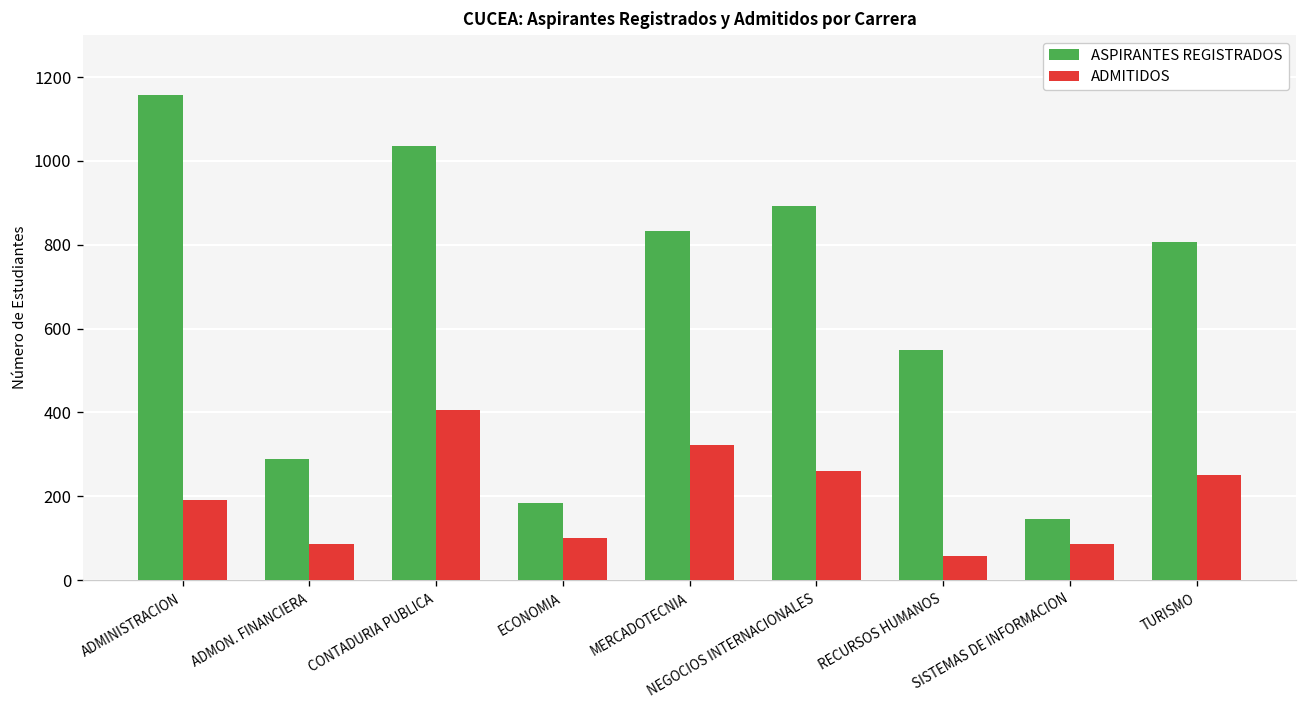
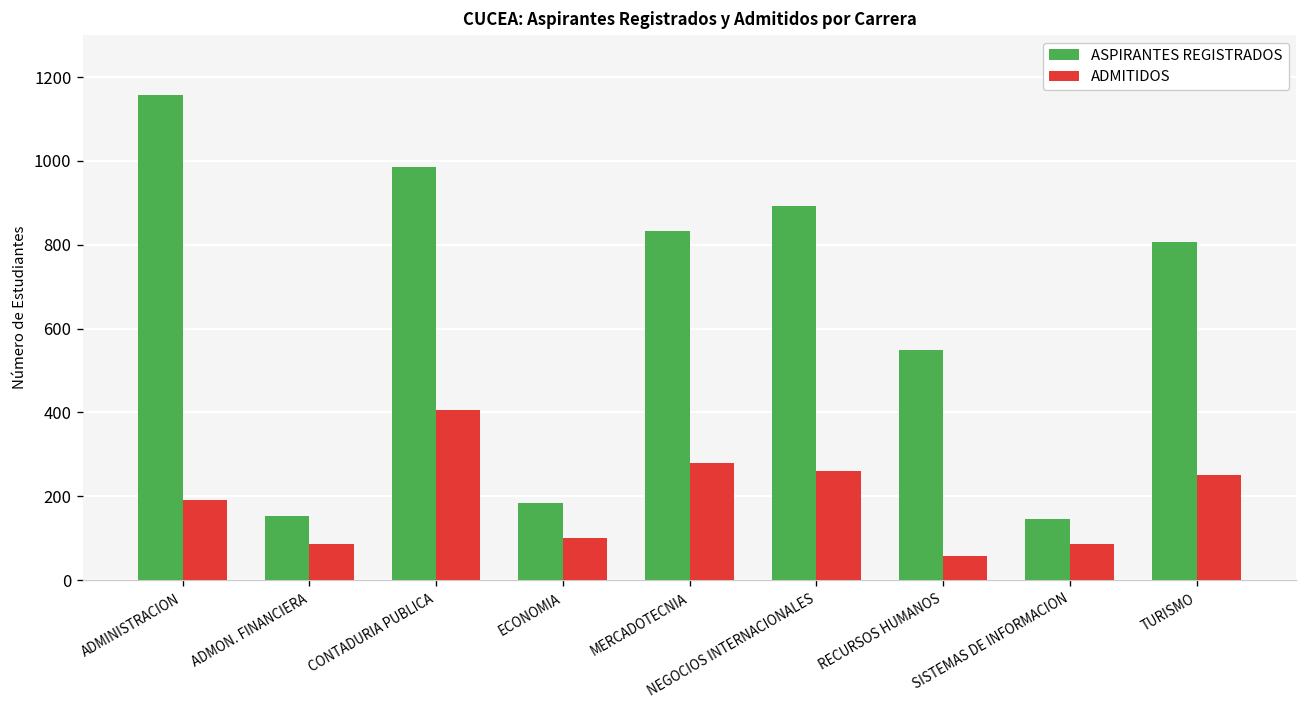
  {
    "ASPIRANTES REGISTRADOS": {
      "ADMINISTRACION": 1160,
-     "ADMON. FINANCIERA": 290,
-     "CONTADURIA PUBLICA": 1040,
+     "ADMON. FINANCIERA": 150,
+     "CONTADURIA PUBLICA": 990,
      "ECONOMIA": 180,
      "MERCADOTECNIA": 830,
      "NEGOCIOS INTERNACIONALES": 890,
      "RECURSOS HUMANOS": 550,
      "SISTEMAS DE INFORMACION": 150,
      "TURISMO": 810
    },
    "ADMITIDOS": {
      "ADMINISTRACION": 190,
      "ADMON. FINANCIERA": 90,
      "CONTADURIA PUBLICA": 410,
      "ECONOMIA": 100,
-     "MERCADOTECNIA": 320,
+     "MERCADOTECNIA": 280,
      "NEGOCIOS INTERNACIONALES": 260,
      "RECURSOS HUMANOS": 60,
      "SISTEMAS DE INFORMACION": 90,
      "TURISMO": 250
    }
  }
